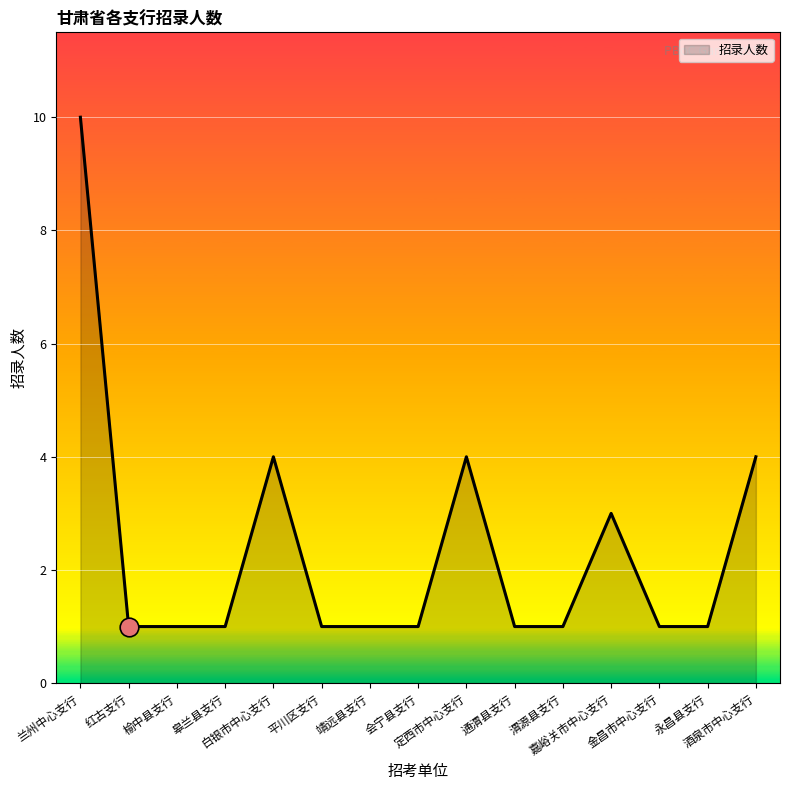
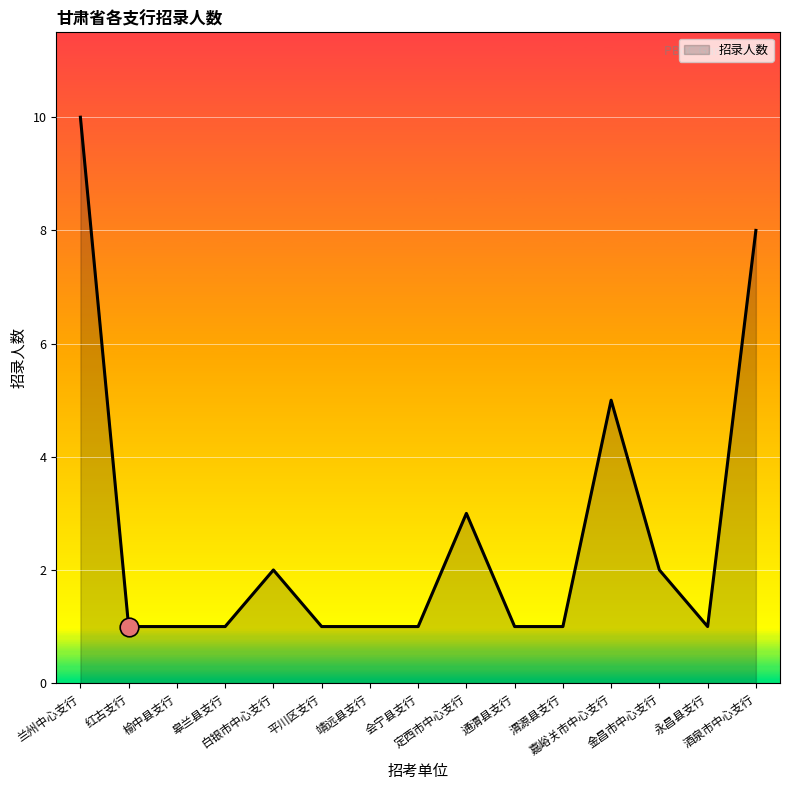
  {
    "招录人数": {
      "兰州中心支行": 10,
      "榆中县支行": 1,
      "皋兰县支行": 1,
-     "白银市中心支行": 4,
+     "白银市中心支行": 2,
      "平川区支行": 1,
      "靖远县支行": 1,
      "会宁县支行": 1,
-     "定西市中心支行": 4,
+     "定西市中心支行": 3,
      "通渭县支行": 1,
      "渭源县支行": 1,
-     "嘉峪关市中心支行": 3,
-     "金昌市中心支行": 1,
+     "嘉峪关市中心支行": 5,
+     "金昌市中心支行": 2,
      "永昌县支行": 1,
-     "酒泉市中心支行": 4
+     "酒泉市中心支行": 8
    }
  }
